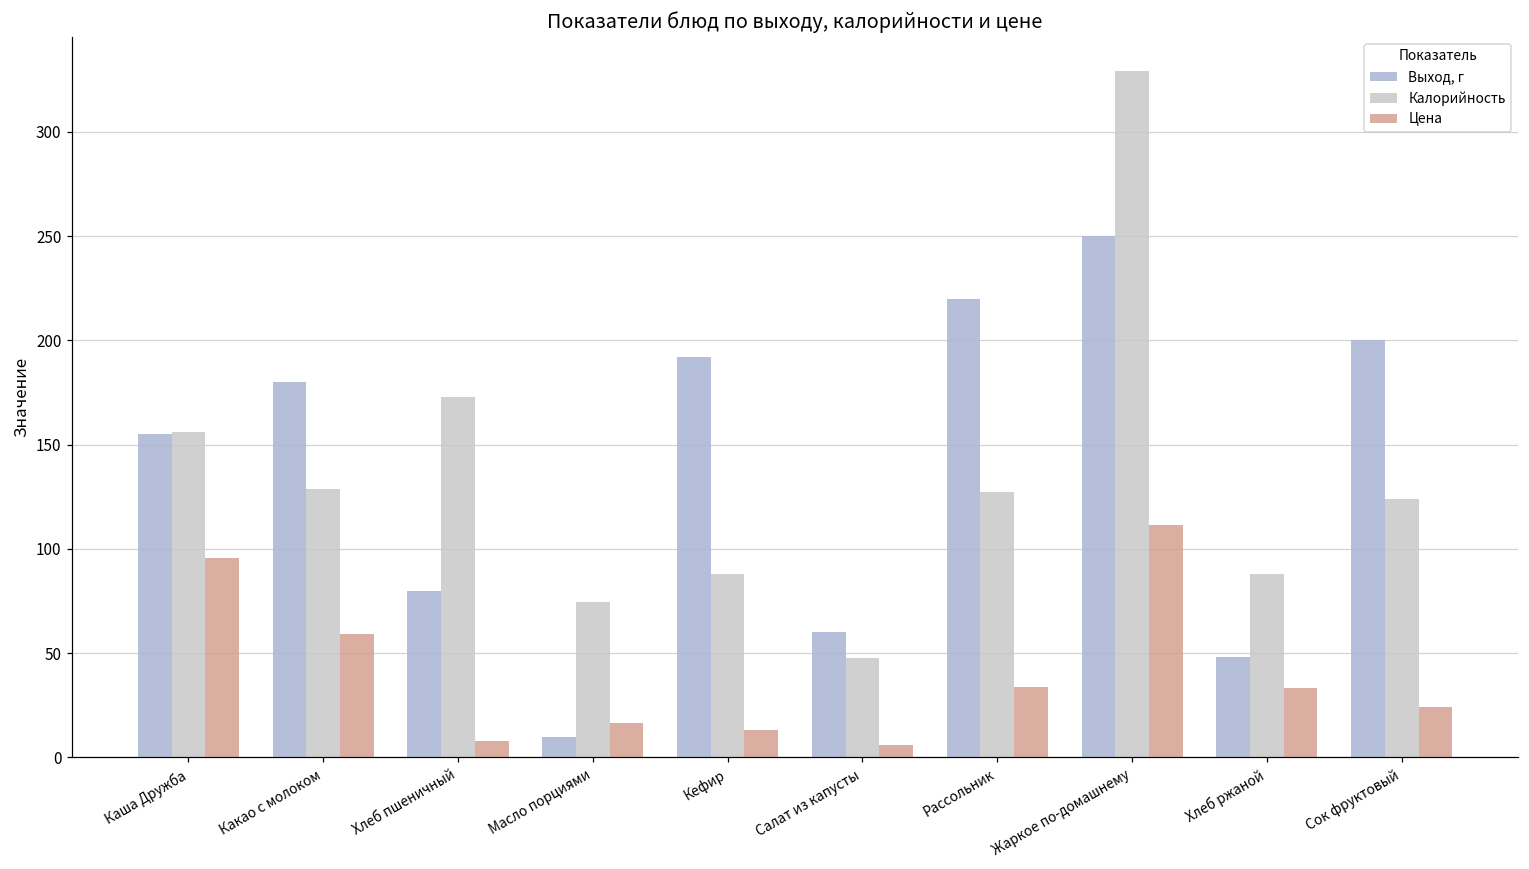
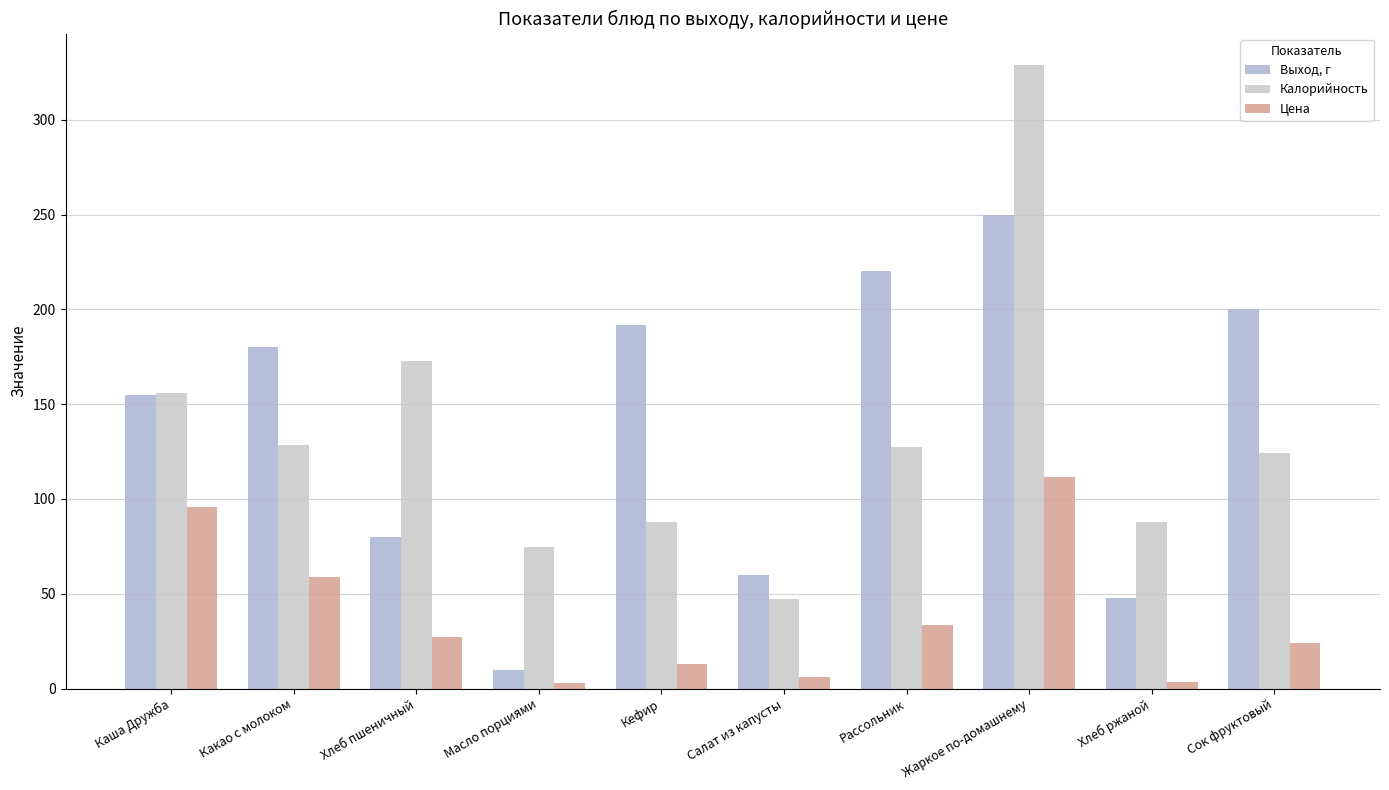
  {
    "Цена": {
      "Каша Дружба": 96,
      "Какао с молоком": 59,
-     "Хлеб пшеничный": 8,
-     "Масло порциями": 16,
+     "Хлеб пшеничный": 27,
+     "Масло порциями": 3,
      "Кефир": 13,
      "Салат из капусты": 6,
      "Рассольник": 34,
      "Жаркое по-домашнему": 112,
-     "Хлеб ржаной": 33,
+     "Хлеб ржаной": 3,
      "Сок фруктовый": 24
    }
  }
